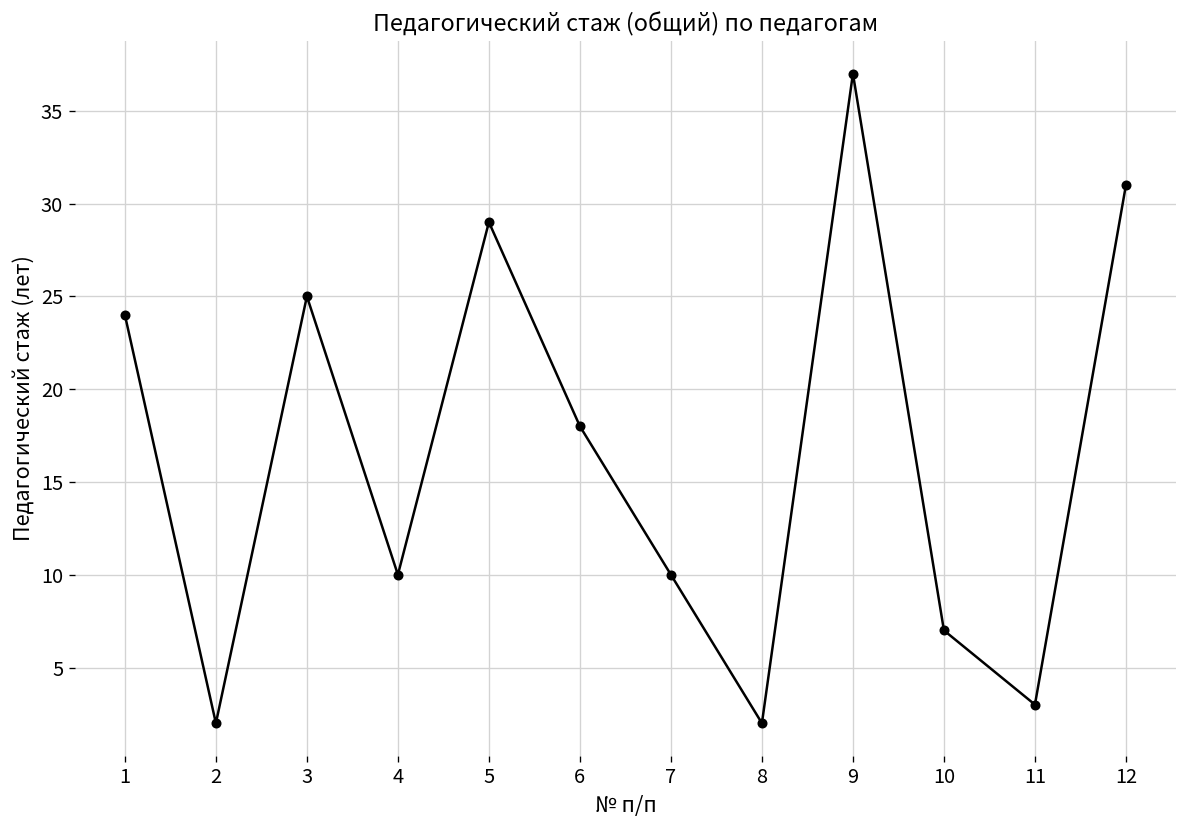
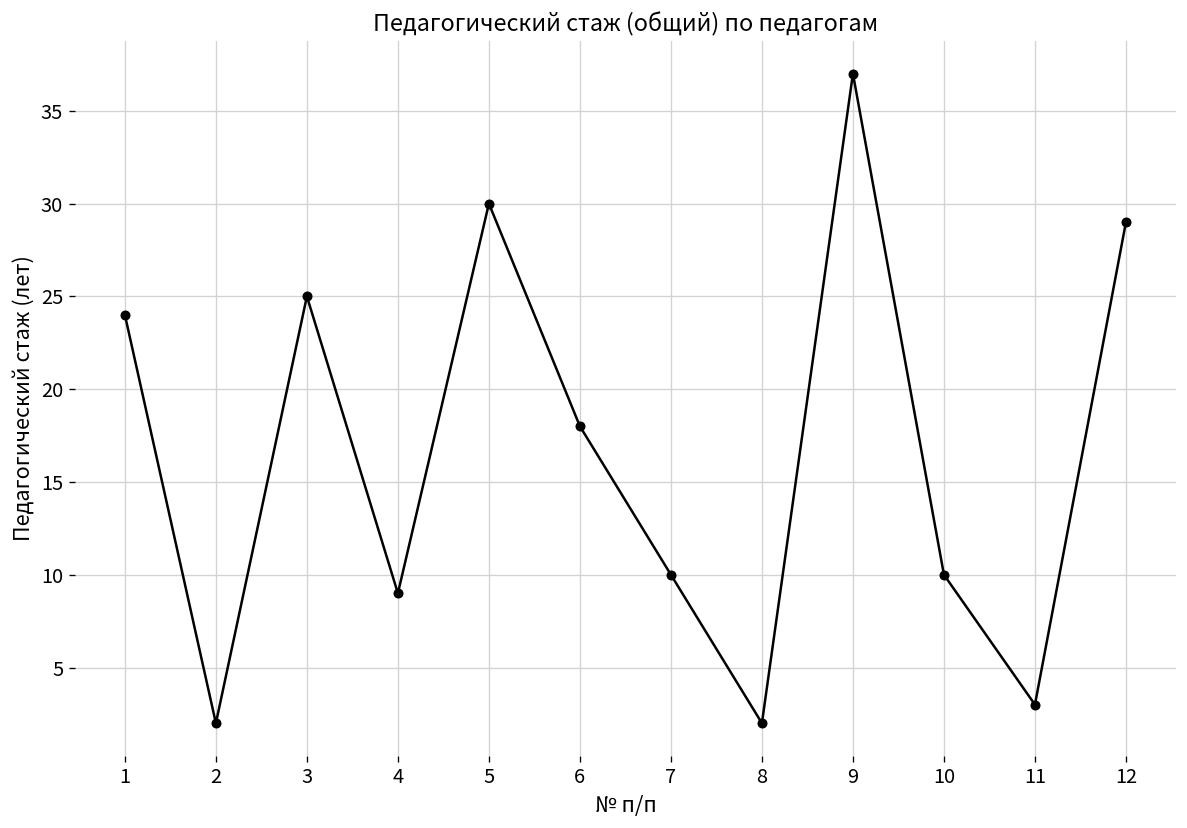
  {
    "1": 24,
    "2": 2,
    "3": 25,
-   "4": 10,
-   "5": 29,
+   "4": 9,
+   "5": 30,
    "6": 18,
    "7": 10,
    "8": 2,
    "9": 37,
-   "10": 7,
+   "10": 10,
    "11": 3,
-   "12": 31
+   "12": 29
  }
